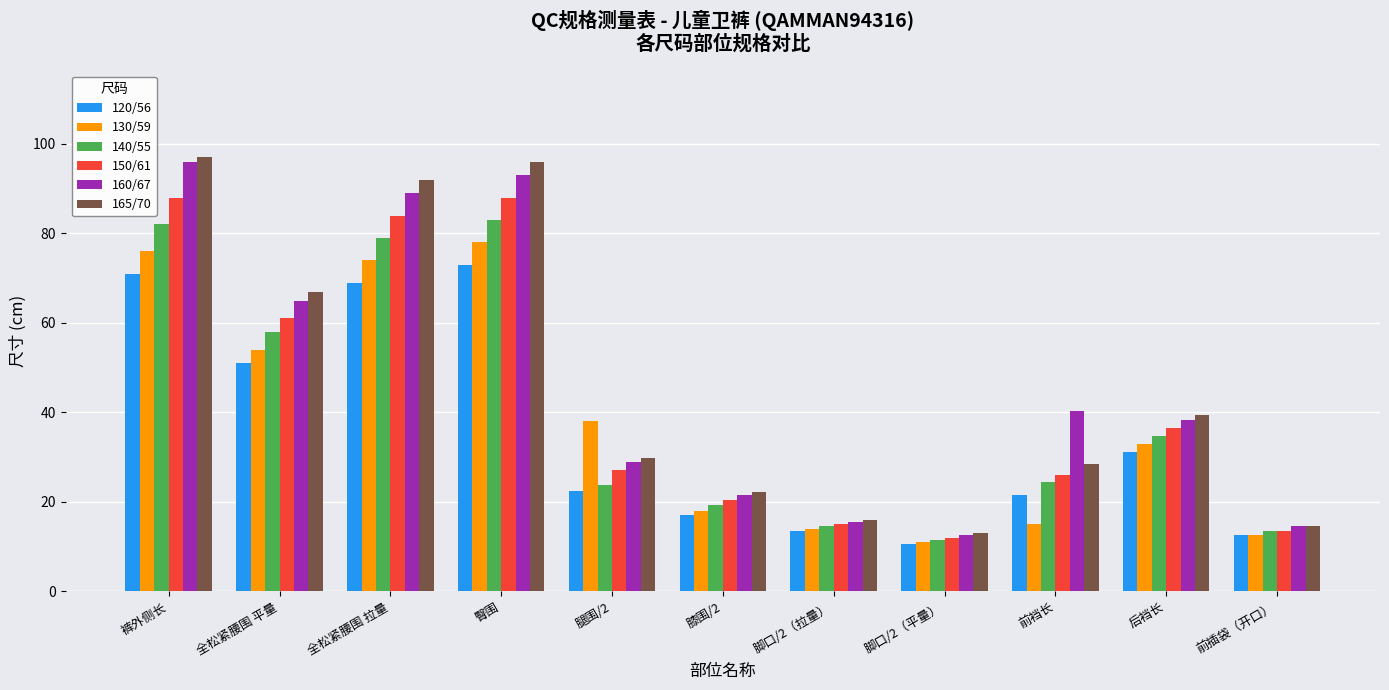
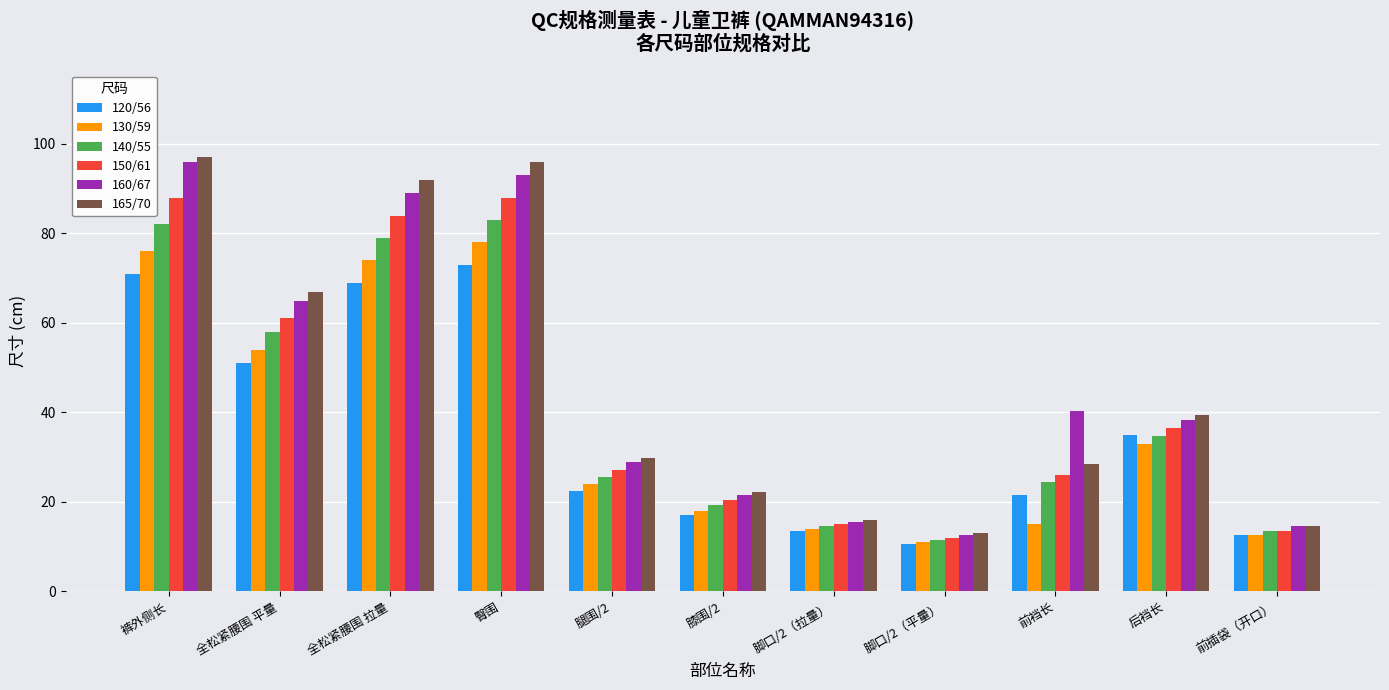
  {
    "120/56": {
      "裤外侧长": 71,
      "全松紧腰围 平量": 51,
      "全松紧腰围 拉量": 69,
      "臀围": 73,
      "腿围/2": 22,
      "膝围/2": 17,
      "脚口/2（拉量）": 14,
      "脚口/2（平量）": 11,
      "前裆长": 22,
-     "后裆长": 31,
+     "后裆长": 35,
      "前插袋（开口）": 13
    },
    "130/59": {
      "裤外侧长": 76,
      "全松紧腰围 平量": 54,
      "全松紧腰围 拉量": 74,
      "臀围": 78,
-     "腿围/2": 38,
+     "腿围/2": 24,
      "膝围/2": 18,
      "脚口/2（拉量）": 14,
      "脚口/2（平量）": 11,
      "前裆长": 15,
      "后裆长": 33,
      "前插袋（开口）": 13
    },
    "140/55": {
      "裤外侧长": 82,
      "全松紧腰围 平量": 58,
      "全松紧腰围 拉量": 79,
      "臀围": 83,
-     "腿围/2": 24,
+     "腿围/2": 26,
      "膝围/2": 19,
      "脚口/2（拉量）": 15,
      "脚口/2（平量）": 12,
      "前裆长": 25,
      "后裆长": 35,
      "前插袋（开口）": 14
    },
    "150/61": {
      "裤外侧长": 88,
      "全松紧腰围 平量": 61,
      "全松紧腰围 拉量": 84,
      "臀围": 88,
      "腿围/2": 27,
      "膝围/2": 20,
      "脚口/2（拉量）": 15,
      "脚口/2（平量）": 12,
      "前裆长": 26,
      "后裆长": 37,
      "前插袋（开口）": 14
    },
    "160/67": {
      "裤外侧长": 96,
      "全松紧腰围 平量": 65,
      "全松紧腰围 拉量": 89,
      "臀围": 93,
      "腿围/2": 29,
      "膝围/2": 22,
      "脚口/2（拉量）": 16,
      "脚口/2（平量）": 13,
      "前裆长": 40,
      "后裆长": 38,
      "前插袋（开口）": 15
    },
    "165/70": {
      "裤外侧长": 97,
      "全松紧腰围 平量": 67,
      "全松紧腰围 拉量": 92,
      "臀围": 96,
      "腿围/2": 30,
      "膝围/2": 22,
      "脚口/2（拉量）": 16,
      "脚口/2（平量）": 13,
      "前裆长": 29,
      "后裆长": 40,
      "前插袋（开口）": 15
    }
  }
